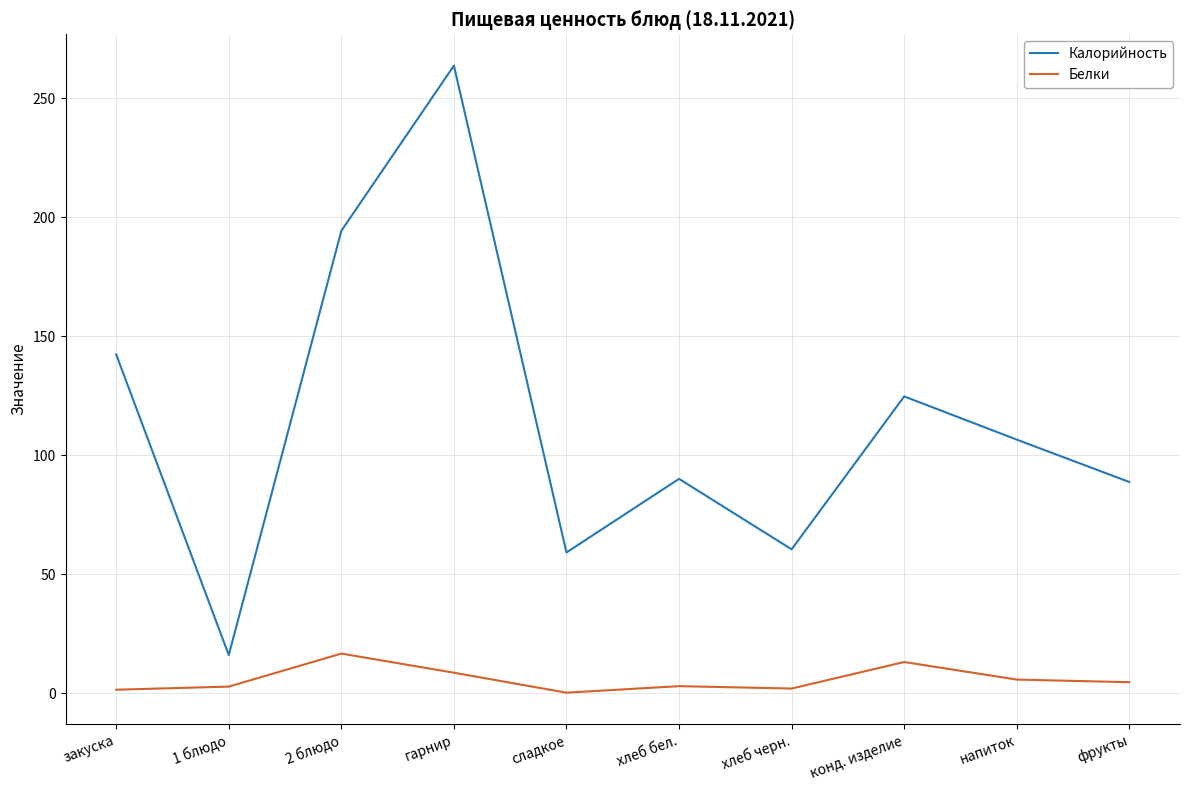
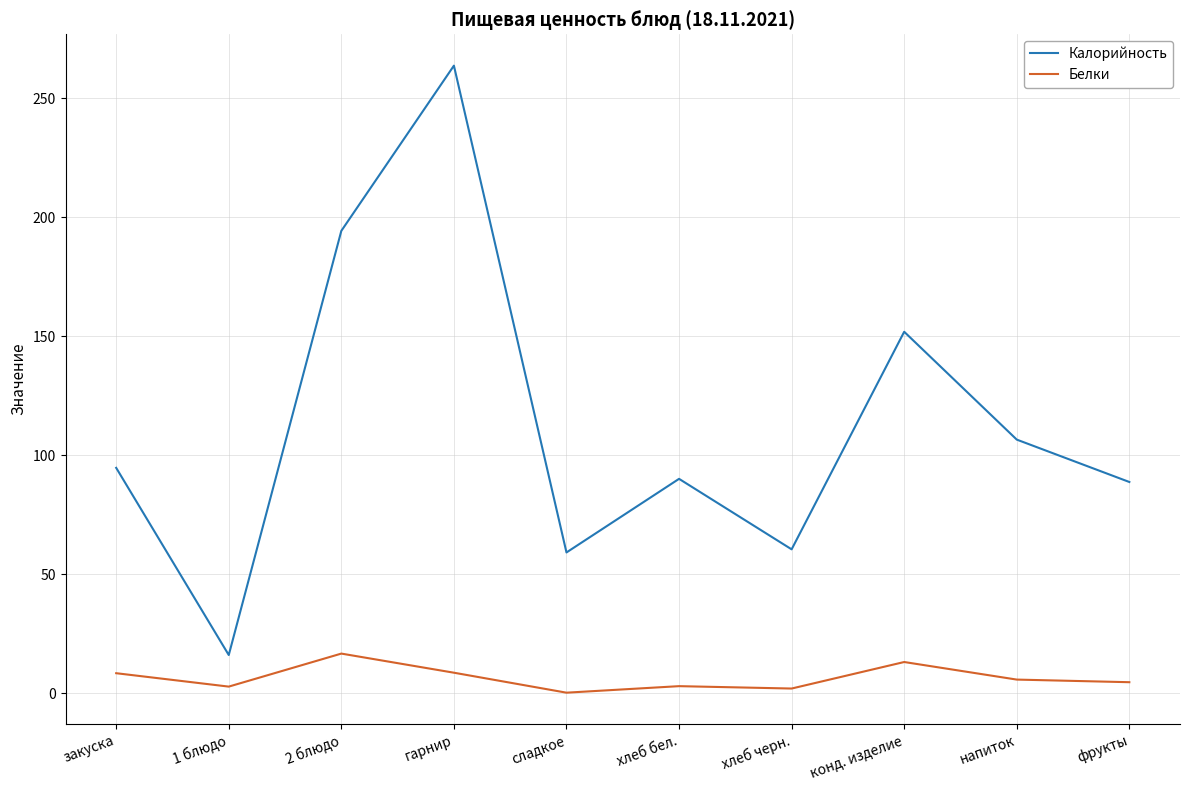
  {
    "Калорийность": {
-     "закуска": 142,
+     "закуска": 95,
      "1 блюдо": 16,
      "2 блюдо": 194,
      "гарнир": 264,
      "сладкое": 59,
      "хлеб бел.": 90,
      "хлеб черн.": 61,
-     "конд. изделие": 125,
+     "конд. изделие": 152,
      "напиток": 107,
      "фрукты": 89
    },
    "Белки": {
-     "закуска": 2,
+     "закуска": 8,
      "1 блюдо": 3,
      "2 блюдо": 17,
      "гарнир": 9,
      "сладкое": 0,
      "хлеб бел.": 3,
      "хлеб черн.": 2,
      "конд. изделие": 13,
      "напиток": 6,
      "фрукты": 5
    }
  }
